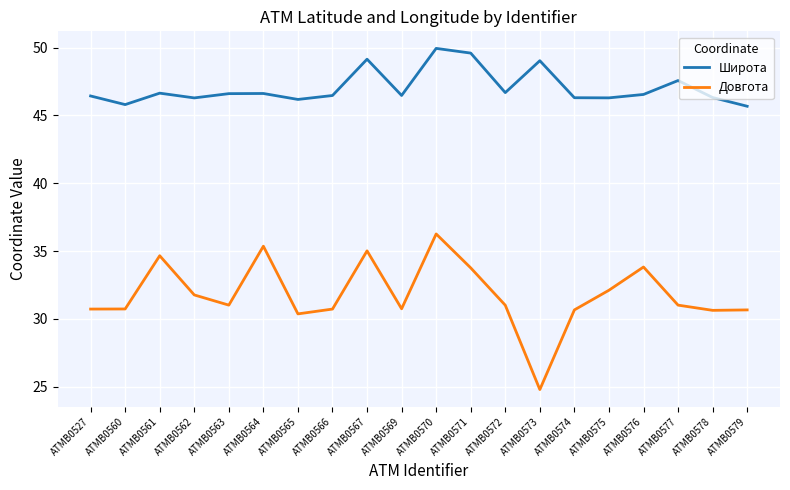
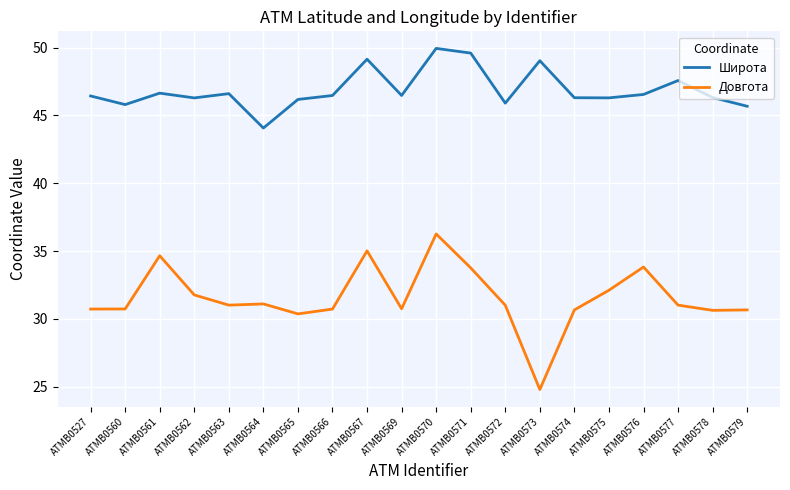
  {
    "Широта": {
      "ATMB0527": 46.4,
      "ATMB0560": 45.8,
      "ATMB0561": 46.6,
      "ATMB0562": 46.3,
      "ATMB0563": 46.6,
-     "ATMB0564": 46.6,
+     "ATMB0564": 44.1,
      "ATMB0565": 46.2,
      "ATMB0566": 46.5,
      "ATMB0567": 49.2,
      "ATMB0569": 46.5,
      "ATMB0570": 49.9,
      "ATMB0571": 49.6,
-     "ATMB0572": 46.7,
+     "ATMB0572": 45.9,
      "ATMB0573": 49.0,
      "ATMB0574": 46.3,
      "ATMB0575": 46.3,
      "ATMB0576": 46.6,
      "ATMB0577": 47.6,
      "ATMB0579": 45.7
    },
    "Довгота": {
      "ATMB0527": 30.7,
      "ATMB0560": 30.7,
      "ATMB0561": 34.7,
      "ATMB0562": 31.8,
      "ATMB0563": 31.0,
-     "ATMB0564": 35.4,
+     "ATMB0564": 31.1,
      "ATMB0565": 30.4,
      "ATMB0566": 30.7,
      "ATMB0567": 35.0,
      "ATMB0569": 30.7,
      "ATMB0570": 36.3,
      "ATMB0571": 33.8,
      "ATMB0572": 31.0,
      "ATMB0573": 24.8,
      "ATMB0574": 30.7,
      "ATMB0575": 32.1,
      "ATMB0576": 33.8,
      "ATMB0577": 31.0,
      "ATMB0578": 30.6,
      "ATMB0579": 30.7
    }
  }
